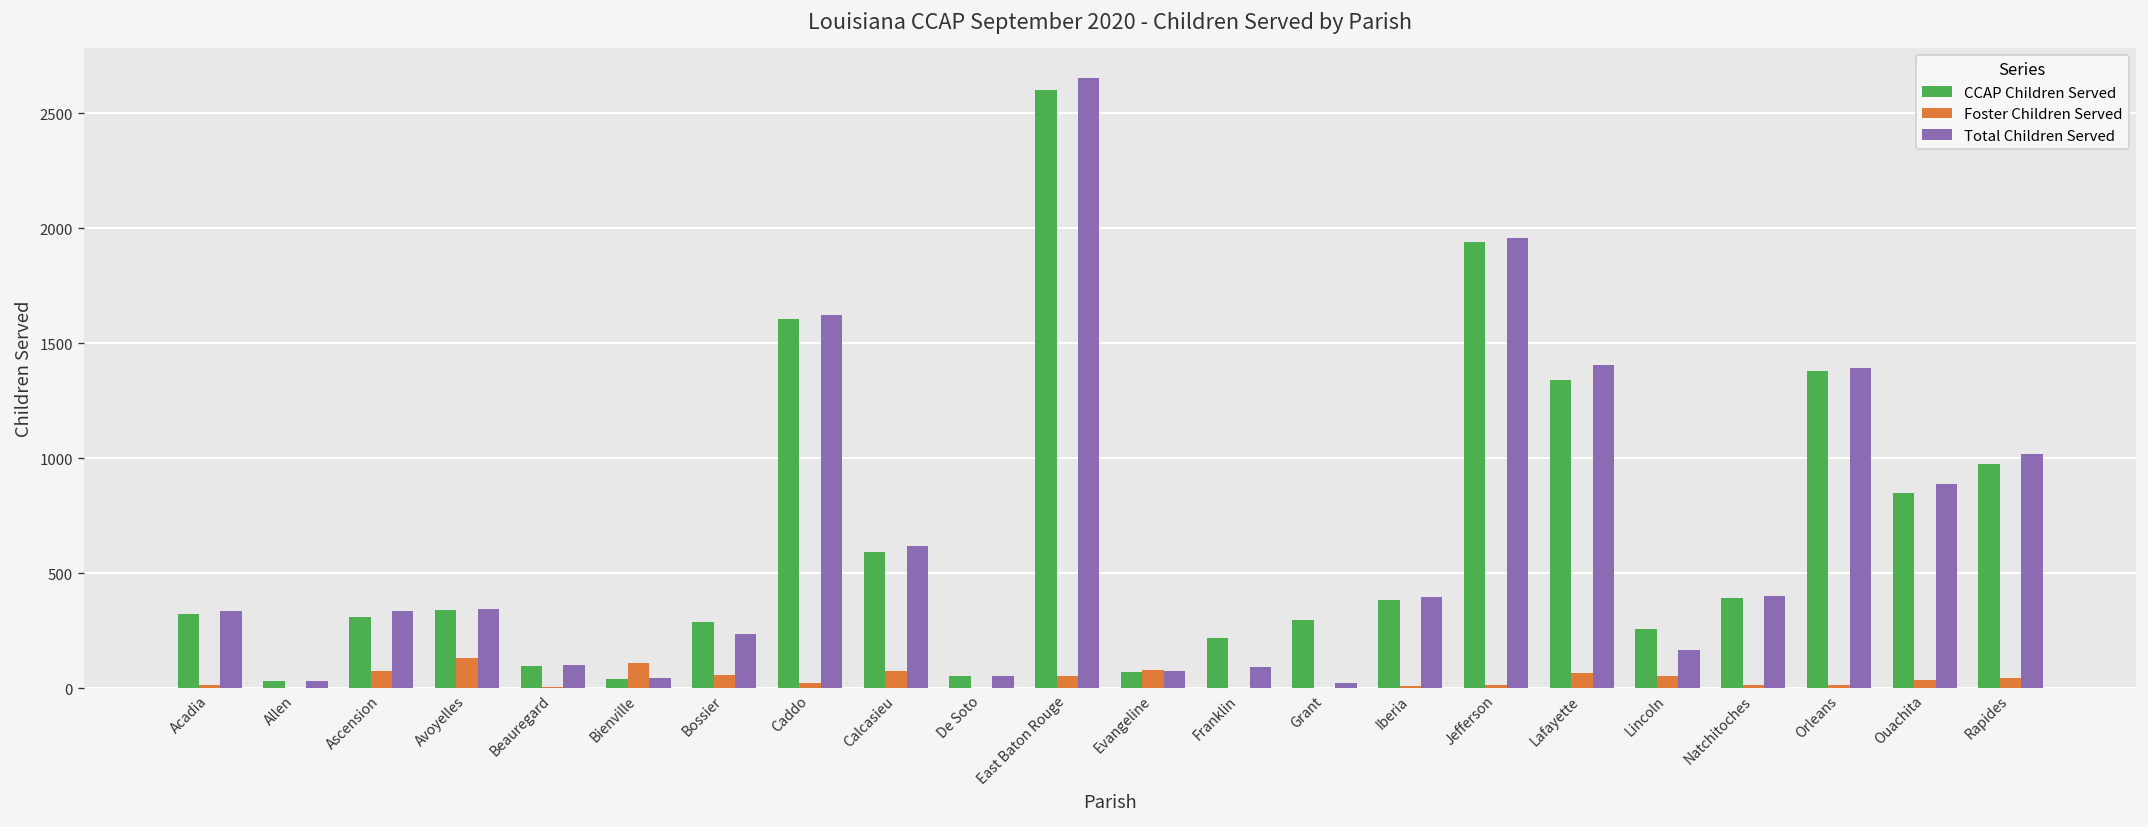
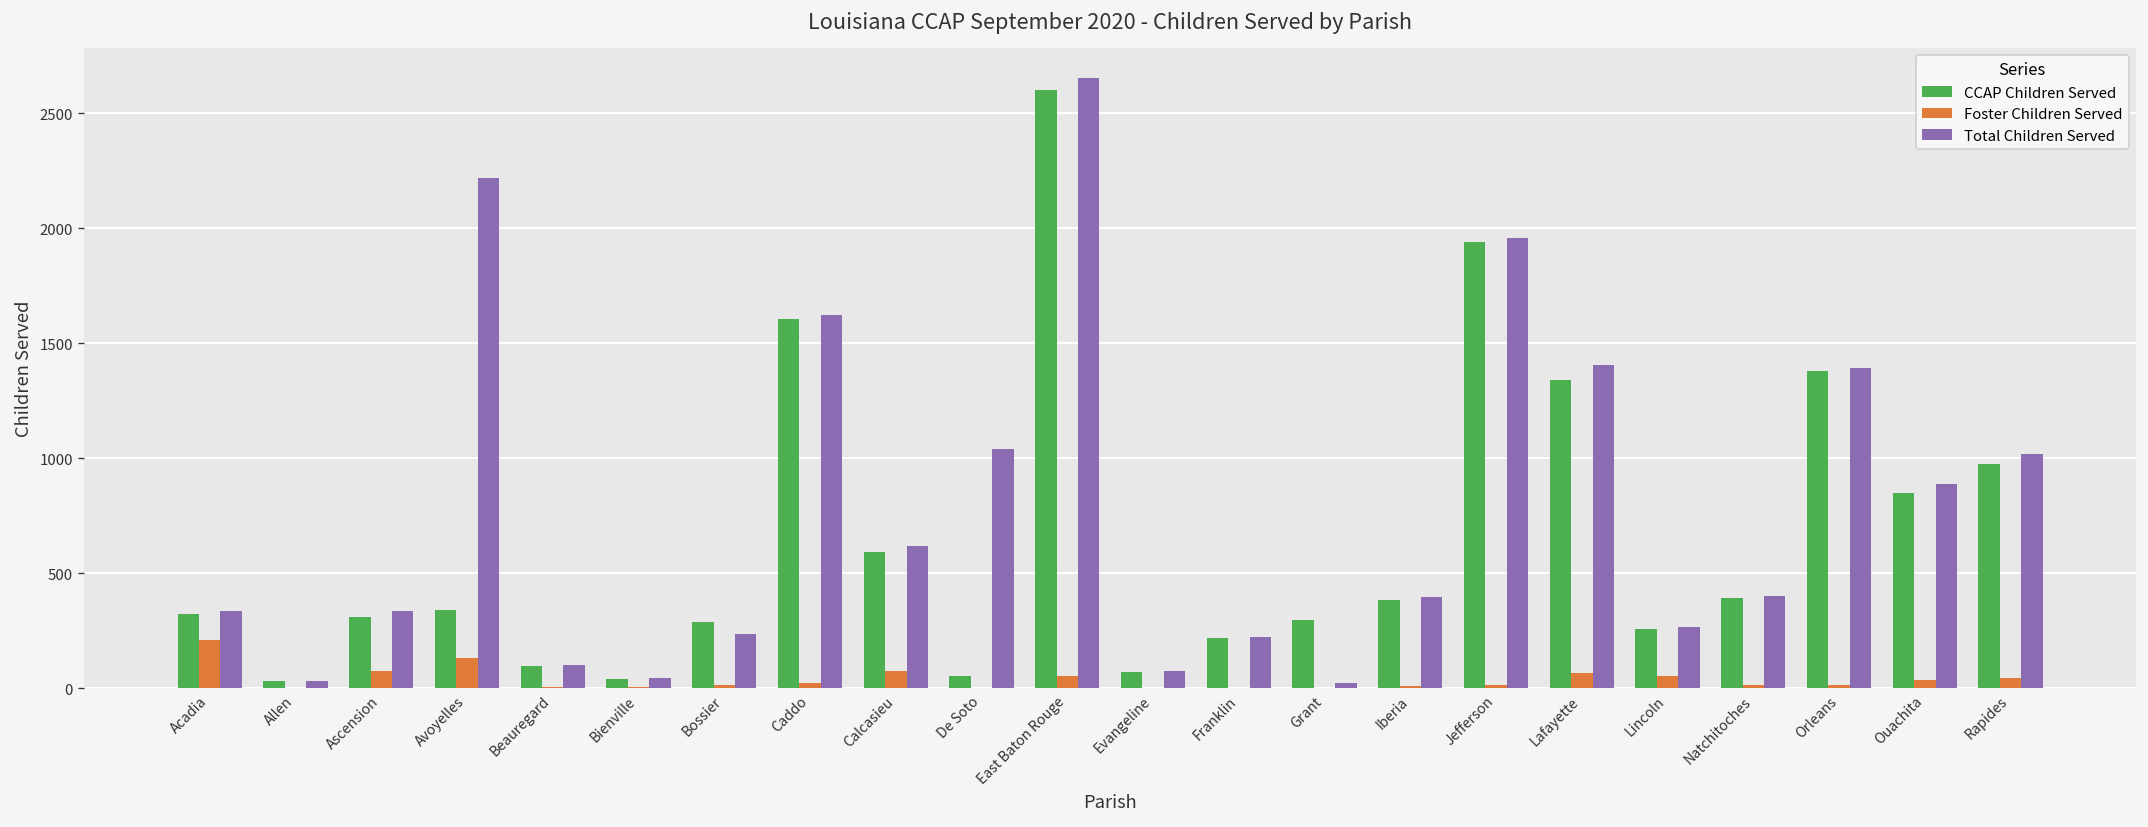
  {
    "CCAP Children Served": {
      "Acadia": 320,
      "Allen": 30,
      "Ascension": 310,
      "Avoyelles": 340,
      "Beauregard": 90,
      "Bienville": 40,
      "Bossier": 290,
      "Caddo": 1610,
      "Calcasieu": 590,
      "De Soto": 50,
      "East Baton Rouge": 2600,
      "Evangeline": 70,
      "Franklin": 220,
      "Grant": 300,
      "Iberia": 390,
      "Jefferson": 1940,
      "Lafayette": 1340,
      "Lincoln": 260,
      "Natchitoches": 390,
      "Orleans": 1380,
      "Ouachita": 850,
      "Rapides": 970
    },
    "Foster Children Served": {
-     "Acadia": 10,
+     "Acadia": 210,
      "Ascension": 70,
      "Avoyelles": 130,
-     "Bienville": 110,
-     "Bossier": 60,
+     "Bienville": 0,
+     "Bossier": 20,
      "Caddo": 20,
      "Calcasieu": 80,
      "De Soto": 0,
      "East Baton Rouge": 50,
-     "Evangeline": 80,
+     "Evangeline": 0,
      "Jefferson": 10,
      "Lafayette": 60,
      "Lincoln": 50,
      "Ouachita": 40,
      "Rapides": 50
    },
    "Total Children Served": {
      "Acadia": 330,
      "Allen": 30,
      "Ascension": 340,
-     "Avoyelles": 340,
+     "Avoyelles": 2220,
      "Beauregard": 100,
      "Bienville": 40,
      "Bossier": 230,
      "Caddo": 1630,
      "Calcasieu": 620,
-     "De Soto": 50,
+     "De Soto": 1040,
      "East Baton Rouge": 2650,
      "Evangeline": 70,
-     "Franklin": 90,
+     "Franklin": 220,
      "Grant": 20,
      "Iberia": 400,
      "Jefferson": 1960,
      "Lafayette": 1410,
-     "Lincoln": 160,
+     "Lincoln": 270,
      "Natchitoches": 400,
      "Orleans": 1390,
      "Ouachita": 890,
      "Rapides": 1020
    }
  }
